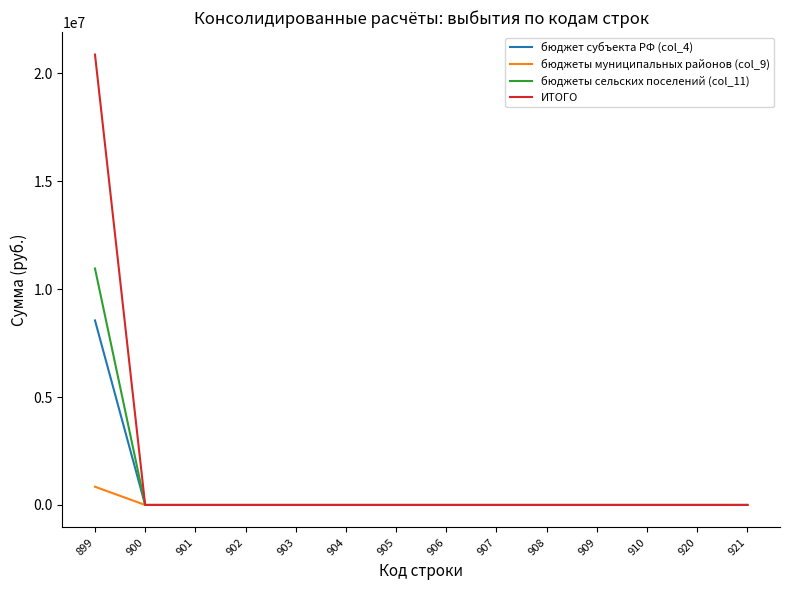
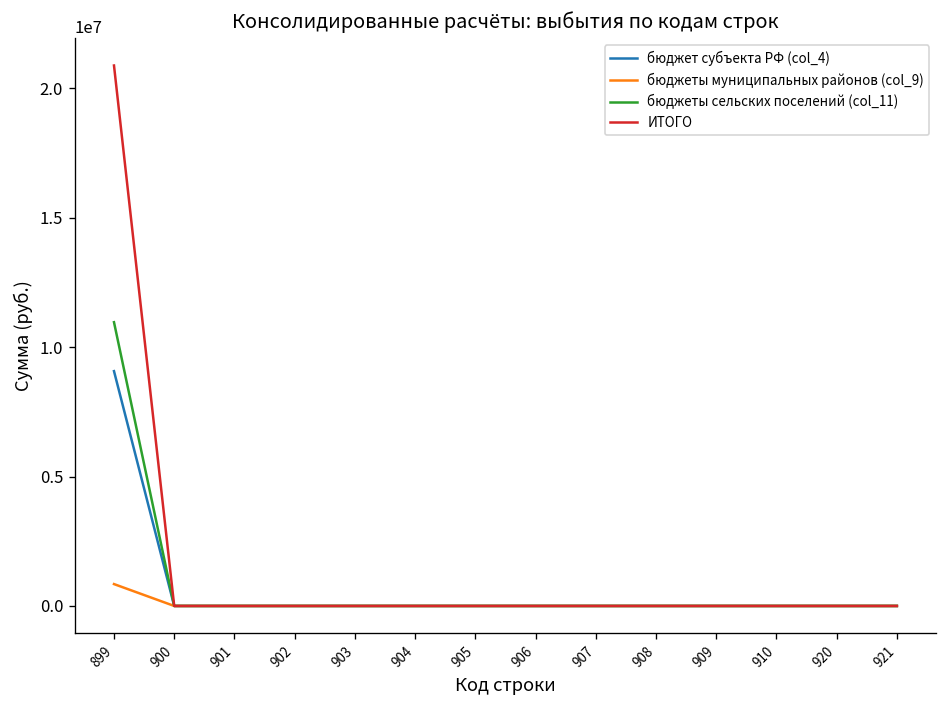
  {
    "бюджет субъекта РФ (col_4)": {
-     "899": 8600000
+     "899": 9100000
    },
    "бюджеты муниципальных районов (col_9)": {
      "899": 800000
    },
    "бюджеты сельских поселений (col_11)": {
      "899": 11000000
    },
    "ИТОГО": {
      "899": 20900000
    }
  }
